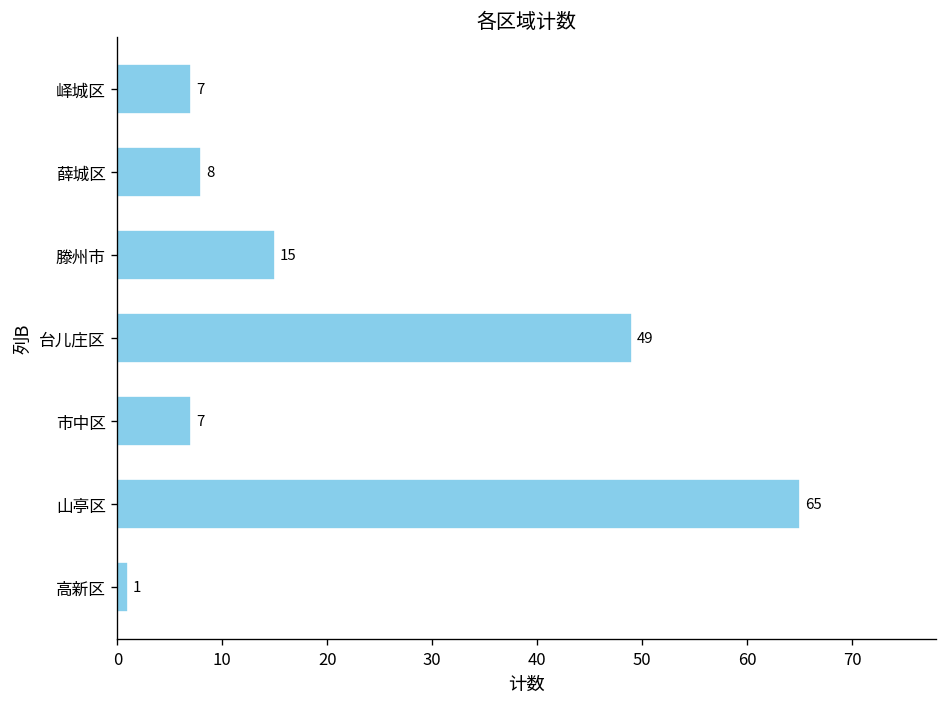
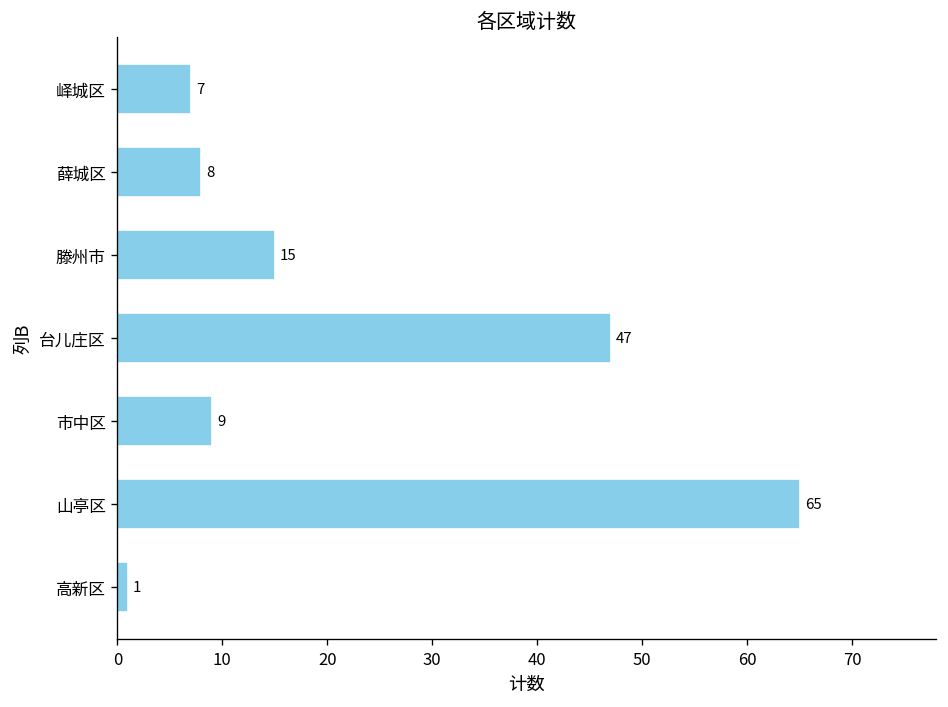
  {
    "峄城区": 7,
    "薛城区": 8,
    "滕州市": 15,
-   "台儿庄区": 49,
-   "市中区": 7,
+   "台儿庄区": 47,
+   "市中区": 9,
    "山亭区": 65,
    "高新区": 1
  }
